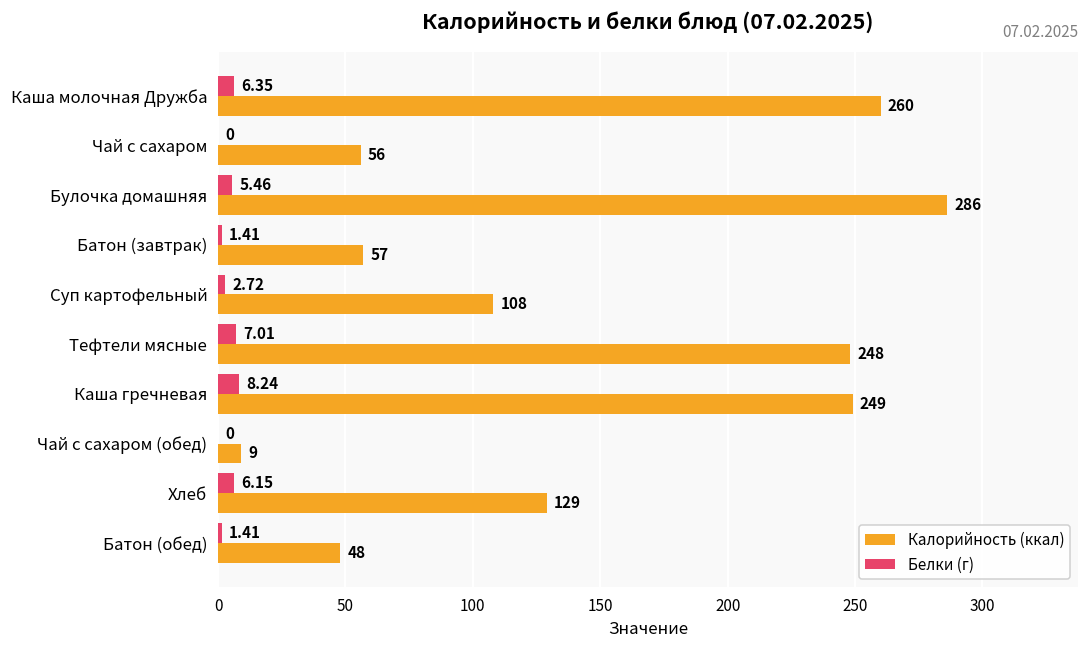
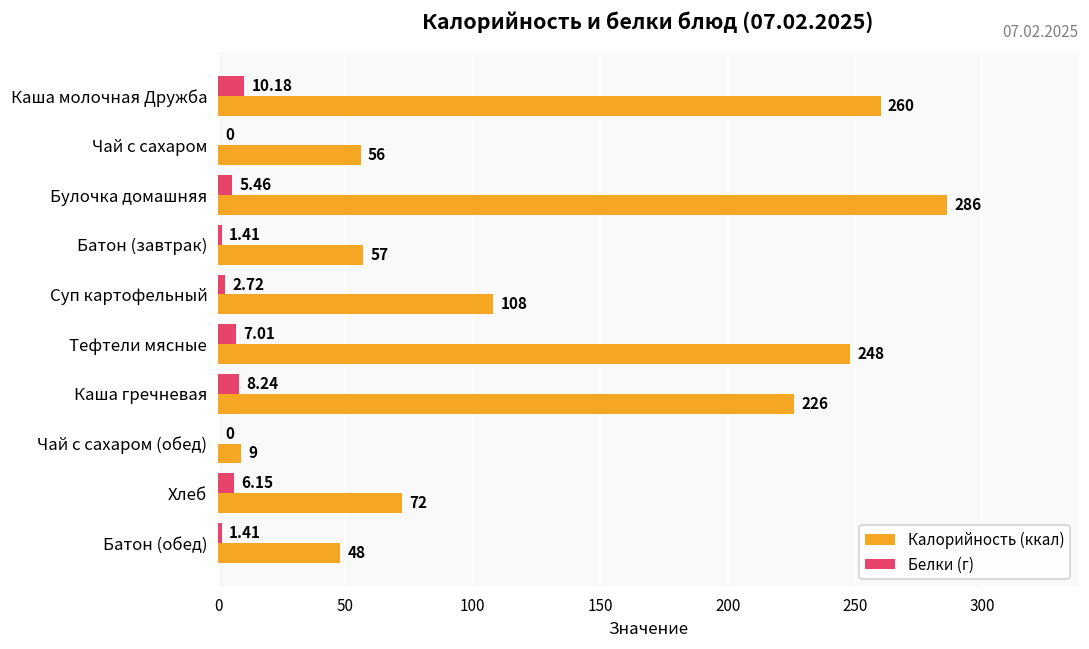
  {
    "Калорийность (ккал)": {
      "Каша молочная Дружба": 260,
      "Чай с сахаром": 56,
      "Булочка домашняя": 286,
      "Батон (завтрак)": 57,
      "Суп картофельный": 108,
      "Тефтели мясные": 248,
-     "Каша гречневая": 249,
+     "Каша гречневая": 226,
      "Чай с сахаром (обед)": 9,
-     "Хлеб": 129,
+     "Хлеб": 72,
      "Батон (обед)": 48
    },
    "Белки (г)": {
-     "Каша молочная Дружба": 6.35,
+     "Каша молочная Дружба": 10.18,
      "Чай с сахаром": 0,
      "Булочка домашняя": 5.46,
      "Батон (завтрак)": 1.41,
      "Суп картофельный": 2.72,
      "Тефтели мясные": 7.01,
      "Каша гречневая": 8.24,
      "Чай с сахаром (обед)": 0,
      "Хлеб": 6.15,
      "Батон (обед)": 1.41
    }
  }
